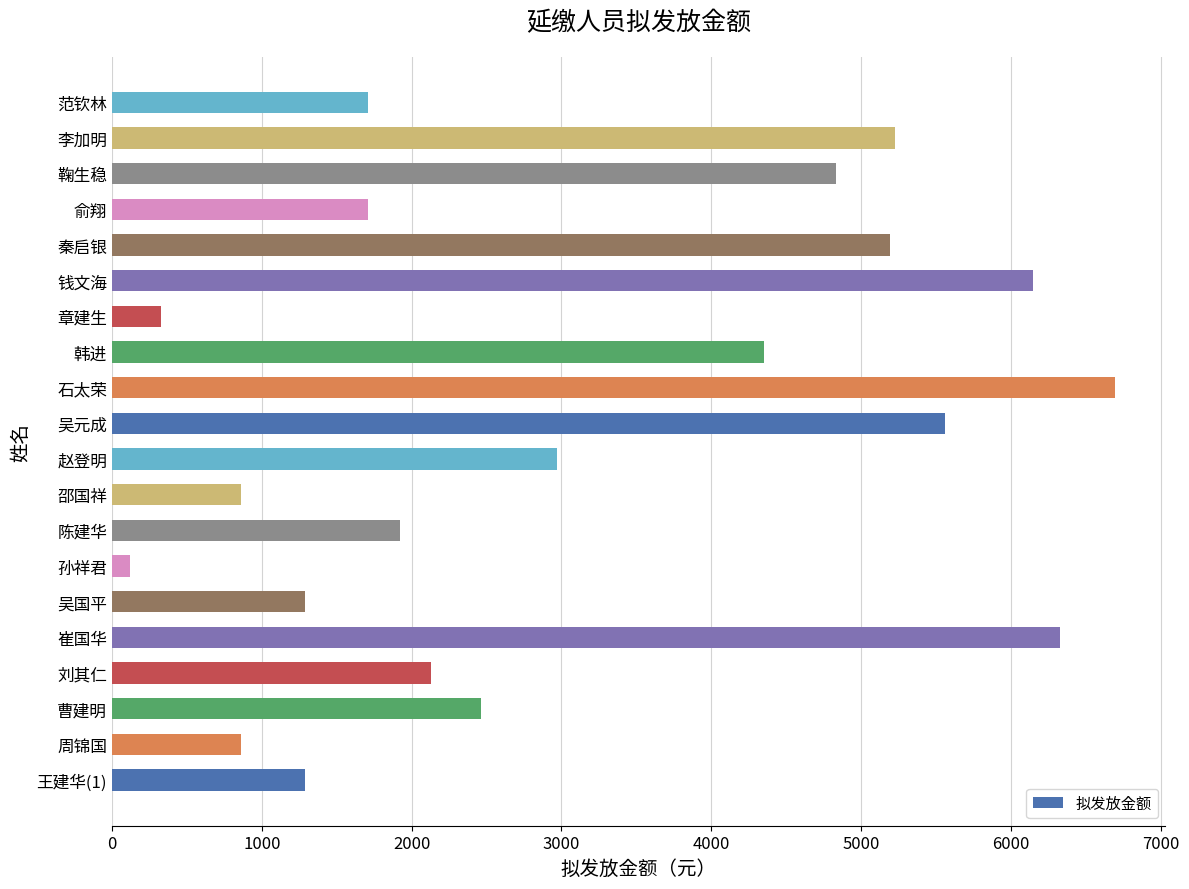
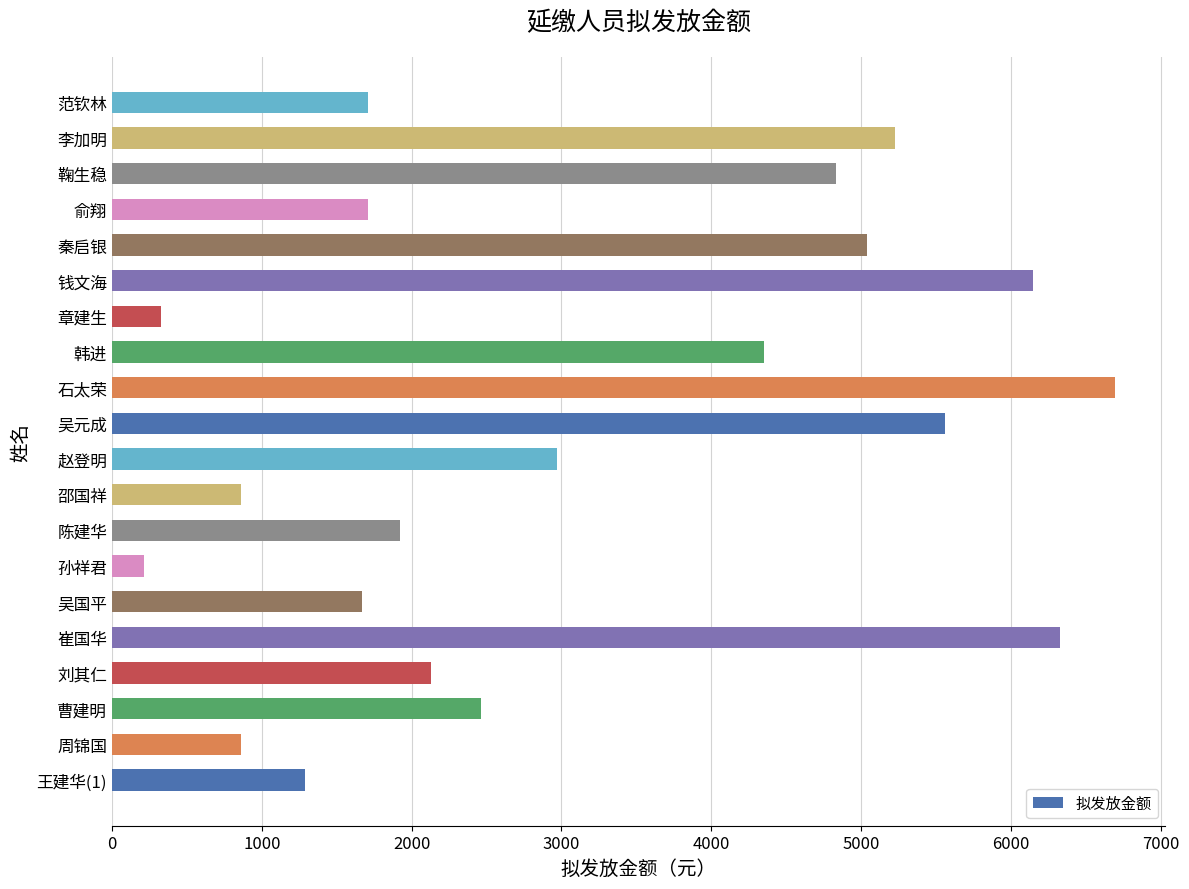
  {
    "范钦林": 1710,
    "李加明": 5220,
    "鞠生稳": 4840,
    "俞翔": 1710,
-   "秦启银": 5190,
+   "秦启银": 5040,
    "钱文海": 6140,
    "章建生": 330,
    "韩进": 4360,
    "石太荣": 6700,
    "吴元成": 5560,
    "赵登明": 2970,
    "邵国祥": 860,
    "陈建华": 1920,
-   "孙祥君": 120,
-   "吴国平": 1290,
+   "孙祥君": 220,
+   "吴国平": 1670,
    "崔国华": 6330,
    "刘其仁": 2130,
    "曹建明": 2470,
    "周锦国": 860,
    "王建华(1)": 1290
  }
